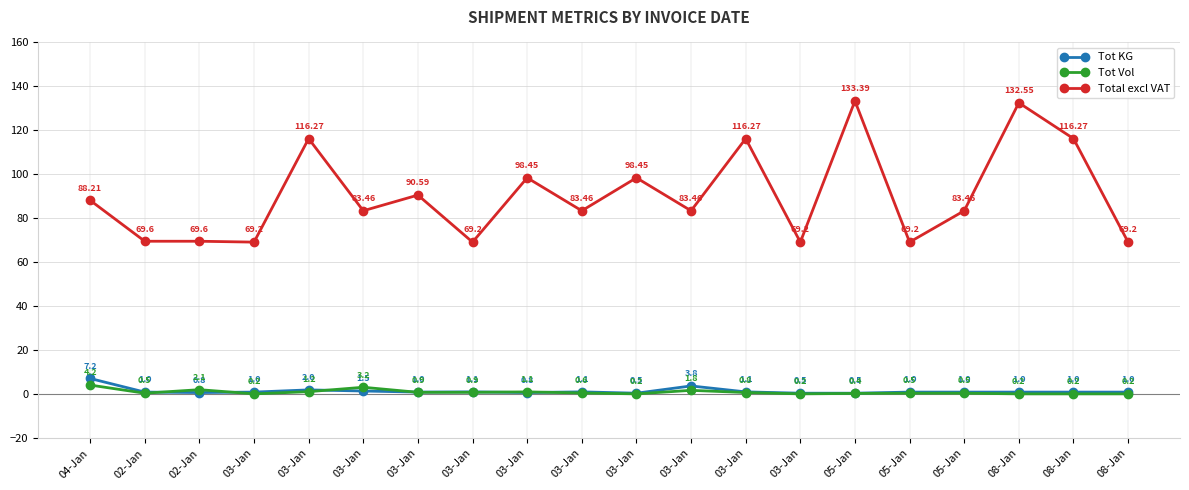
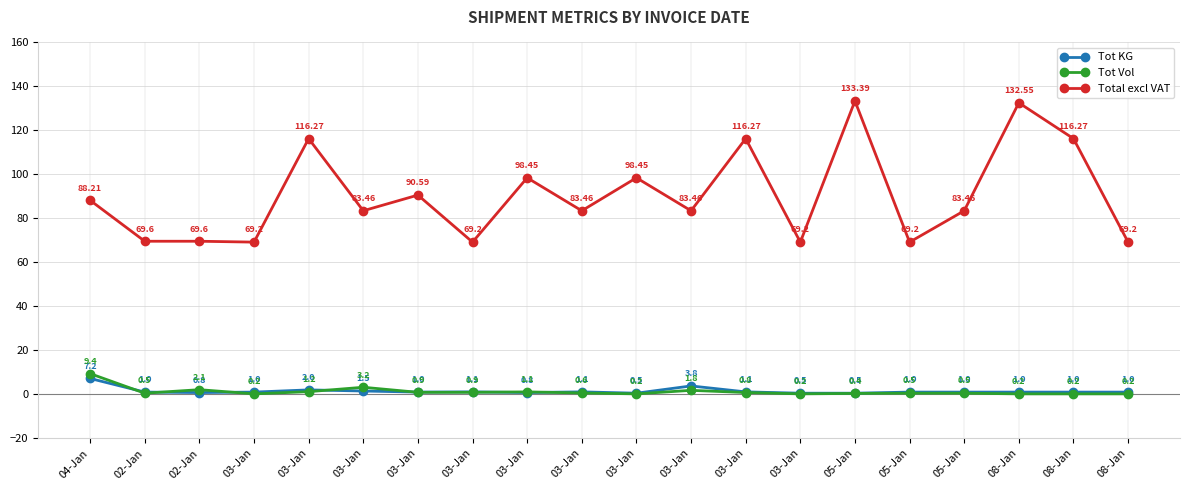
  {
    "Tot Vol": {
-     "04-Jan": 4.2
+     "04-Jan": 9.4
    },
    "Total excl VAT": {
      "04-Jan": 88.21
    }
  }
